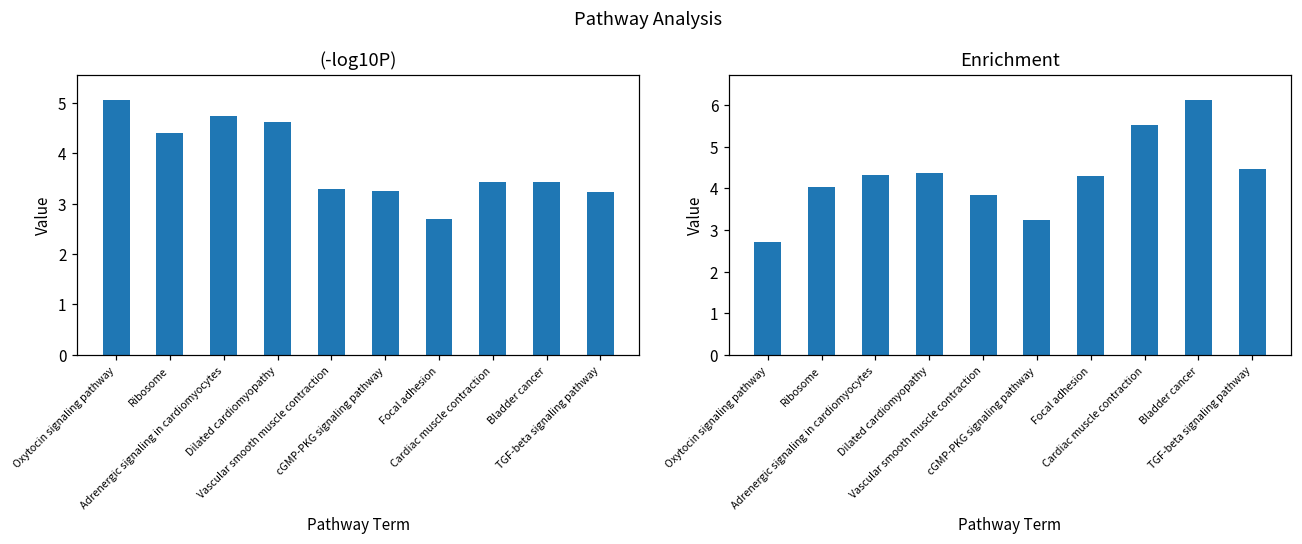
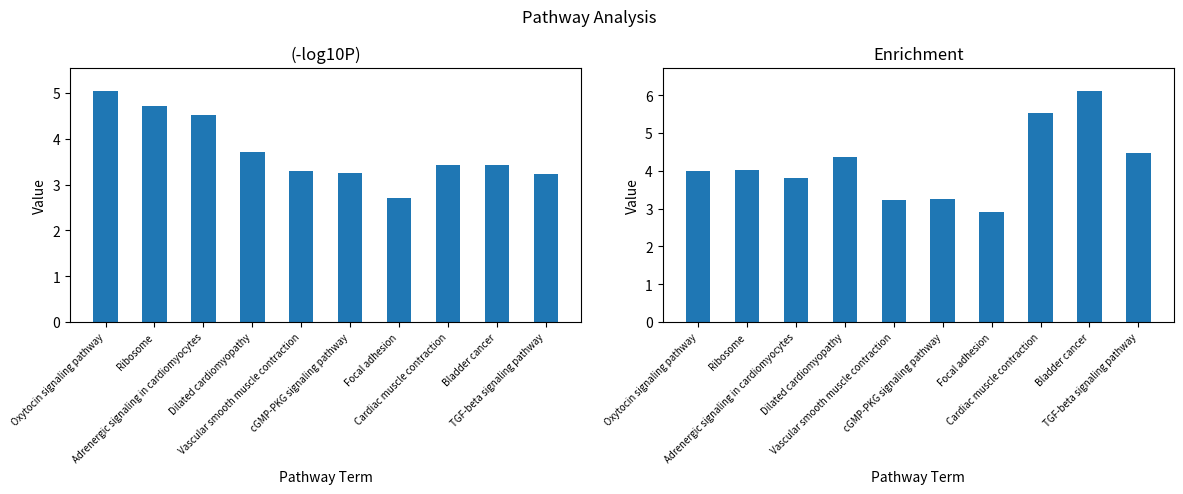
  {
    "(-log10P)": {
      "Oxytocin signaling pathway": 5.1,
-     "Ribosome": 4.4,
-     "Adrenergic signaling in cardiomyocytes": 4.7,
-     "Dilated cardiomyopathy": 4.6,
+     "Ribosome": 4.7,
+     "Adrenergic signaling in cardiomyocytes": 4.5,
+     "Dilated cardiomyopathy": 3.7,
      "Vascular smooth muscle contraction": 3.3,
      "cGMP-PKG signaling pathway": 3.3,
      "Focal adhesion": 2.7,
      "Cardiac muscle contraction": 3.4,
      "Bladder cancer": 3.4,
      "TGF-beta signaling pathway": 3.2
    },
    "Enrichment": {
-     "Oxytocin signaling pathway": 2.7,
+     "Oxytocin signaling pathway": 4.0,
      "Ribosome": 4.0,
-     "Adrenergic signaling in cardiomyocytes": 4.3,
+     "Adrenergic signaling in cardiomyocytes": 3.8,
      "Dilated cardiomyopathy": 4.4,
-     "Vascular smooth muscle contraction": 3.8,
+     "Vascular smooth muscle contraction": 3.2,
      "cGMP-PKG signaling pathway": 3.2,
-     "Focal adhesion": 4.3,
+     "Focal adhesion": 2.9,
      "Cardiac muscle contraction": 5.5,
      "Bladder cancer": 6.1,
      "TGF-beta signaling pathway": 4.5
    }
  }
